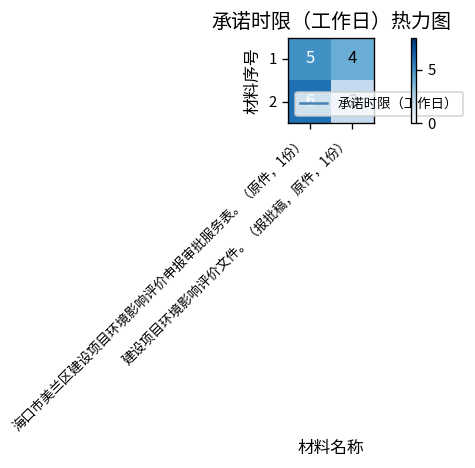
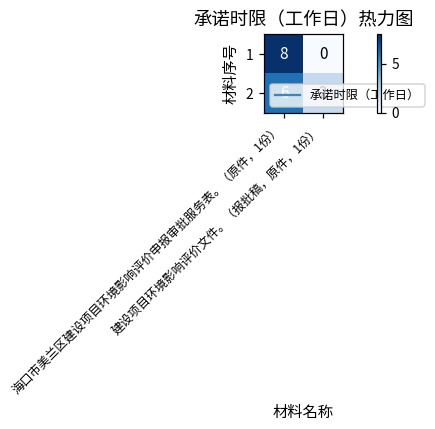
  {
    "1": {
-     "海口市美兰区建设项目环境影响评价申报审批服务表。（原件，1份）": 5,
-     "建设项目环境影响评价文件。（报批稿，原件，1份）": 4
+     "海口市美兰区建设项目环境影响评价申报审批服务表。（原件，1份）": 8,
+     "建设项目环境影响评价文件。（报批稿，原件，1份）": 0
    }
  }
